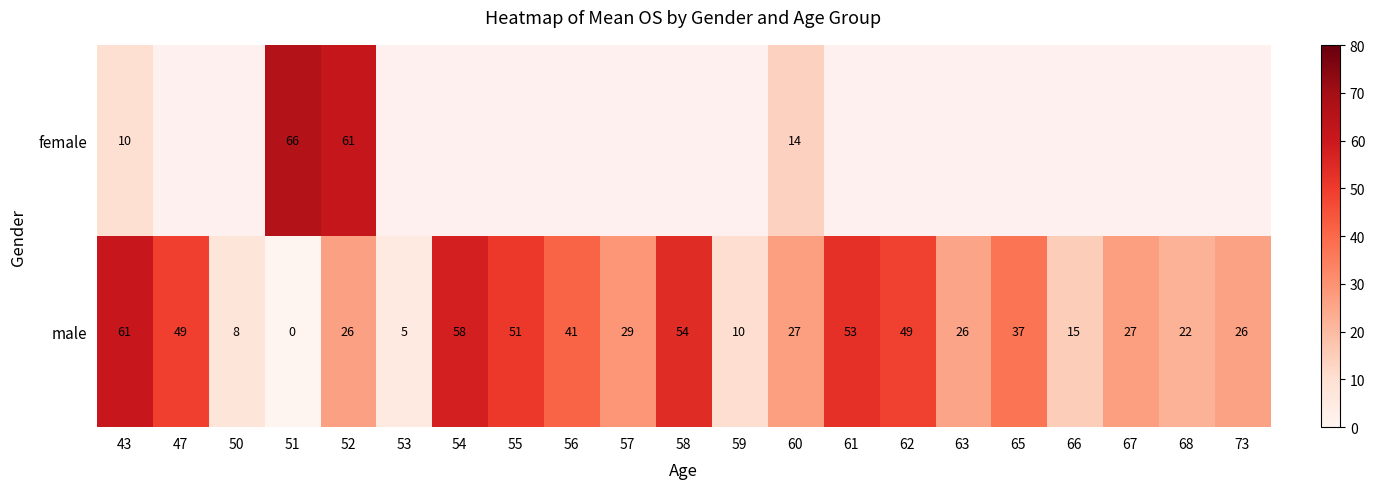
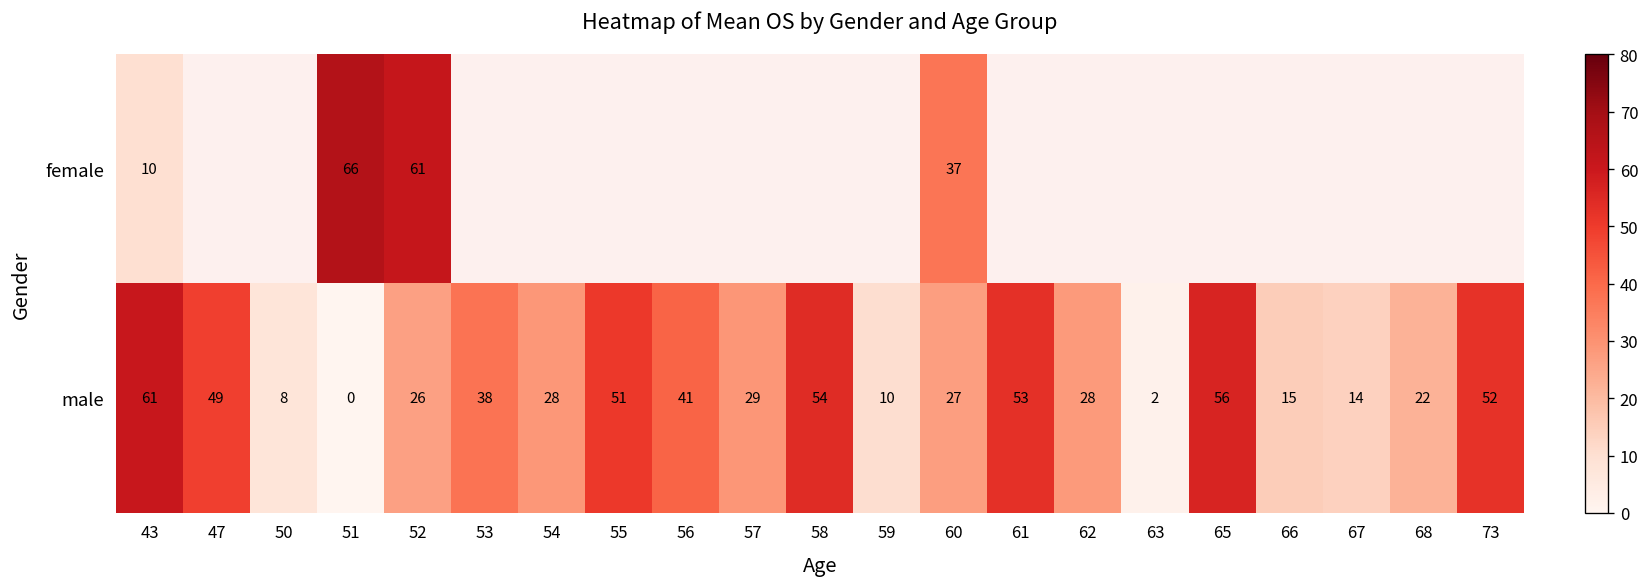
  {
    "female": {
      "43": 10,
      "51": 66,
      "52": 61,
-     "60": 14
+     "60": 37
    },
    "male": {
      "43": 61,
      "47": 49,
      "50": 8,
      "51": 0,
      "52": 26,
-     "53": 5,
-     "54": 58,
+     "53": 38,
+     "54": 28,
      "55": 51,
      "56": 41,
      "57": 29,
      "58": 54,
      "59": 10,
      "60": 27,
      "61": 53,
-     "62": 49,
-     "63": 26,
-     "65": 37,
+     "62": 28,
+     "63": 2,
+     "65": 56,
      "66": 15,
-     "67": 27,
+     "67": 14,
      "68": 22,
-     "73": 26
+     "73": 52
    }
  }
